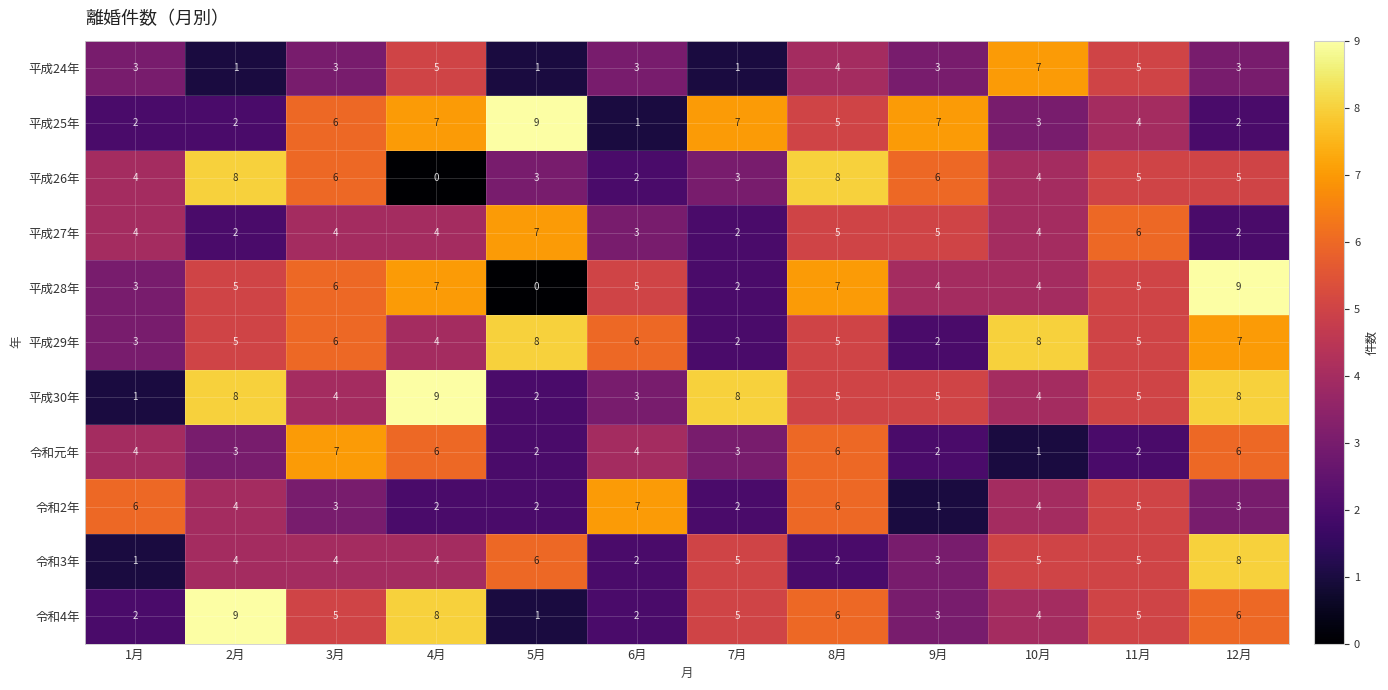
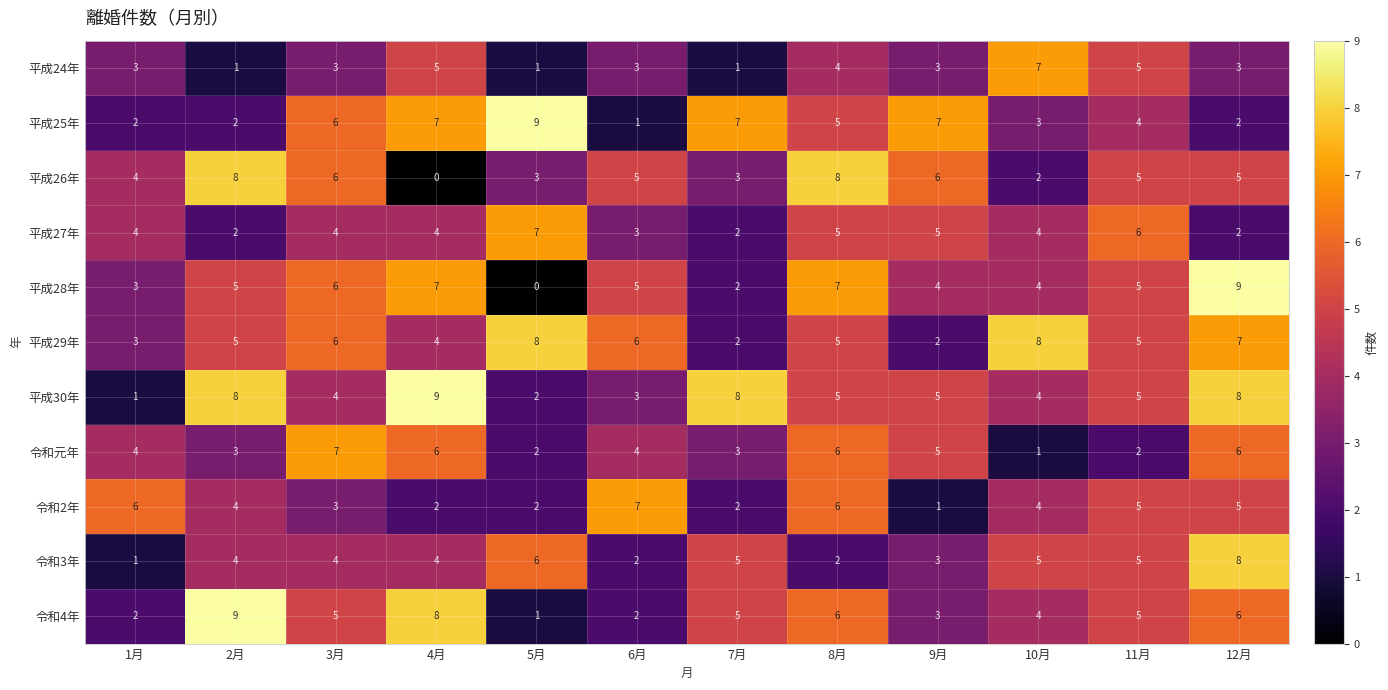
  {
    "平成24年": {
      "1月": 3,
      "2月": 1,
      "3月": 3,
      "4月": 5,
      "5月": 1,
      "6月": 3,
      "7月": 1,
      "8月": 4,
      "9月": 3,
      "10月": 7,
      "11月": 5,
      "12月": 3
    },
    "平成25年": {
      "1月": 2,
      "2月": 2,
      "3月": 6,
      "4月": 7,
      "5月": 9,
      "6月": 1,
      "7月": 7,
      "8月": 5,
      "9月": 7,
      "10月": 3,
      "11月": 4,
      "12月": 2
    },
    "平成26年": {
      "1月": 4,
      "2月": 8,
      "3月": 6,
      "4月": 0,
      "5月": 3,
-     "6月": 2,
+     "6月": 5,
      "7月": 3,
      "8月": 8,
      "9月": 6,
-     "10月": 4,
+     "10月": 2,
      "11月": 5,
      "12月": 5
    },
    "平成27年": {
      "1月": 4,
      "2月": 2,
      "3月": 4,
      "4月": 4,
      "5月": 7,
      "6月": 3,
      "7月": 2,
      "8月": 5,
      "9月": 5,
      "10月": 4,
      "11月": 6,
      "12月": 2
    },
    "平成28年": {
      "1月": 3,
      "2月": 5,
      "3月": 6,
      "4月": 7,
      "5月": 0,
      "6月": 5,
      "7月": 2,
      "8月": 7,
      "9月": 4,
      "10月": 4,
      "11月": 5,
      "12月": 9
    },
    "平成29年": {
      "1月": 3,
      "2月": 5,
      "3月": 6,
      "4月": 4,
      "5月": 8,
      "6月": 6,
      "7月": 2,
      "8月": 5,
      "9月": 2,
      "10月": 8,
      "11月": 5,
      "12月": 7
    },
    "平成30年": {
      "1月": 1,
      "2月": 8,
      "3月": 4,
      "4月": 9,
      "5月": 2,
      "6月": 3,
      "7月": 8,
      "8月": 5,
      "9月": 5,
      "10月": 4,
      "11月": 5,
      "12月": 8
    },
    "令和元年": {
      "1月": 4,
      "2月": 3,
      "3月": 7,
      "4月": 6,
      "5月": 2,
      "6月": 4,
      "7月": 3,
      "8月": 6,
-     "9月": 2,
+     "9月": 5,
      "10月": 1,
      "11月": 2,
      "12月": 6
    },
    "令和2年": {
      "1月": 6,
      "2月": 4,
      "3月": 3,
      "4月": 2,
      "5月": 2,
      "6月": 7,
      "7月": 2,
      "8月": 6,
      "9月": 1,
      "10月": 4,
      "11月": 5,
-     "12月": 3
+     "12月": 5
    },
    "令和3年": {
      "1月": 1,
      "2月": 4,
      "3月": 4,
      "4月": 4,
      "5月": 6,
      "6月": 2,
      "7月": 5,
      "8月": 2,
      "9月": 3,
      "10月": 5,
      "11月": 5,
      "12月": 8
    },
    "令和4年": {
      "1月": 2,
      "2月": 9,
      "3月": 5,
      "4月": 8,
      "5月": 1,
      "6月": 2,
      "7月": 5,
      "8月": 6,
      "9月": 3,
      "10月": 4,
      "11月": 5,
      "12月": 6
    }
  }
